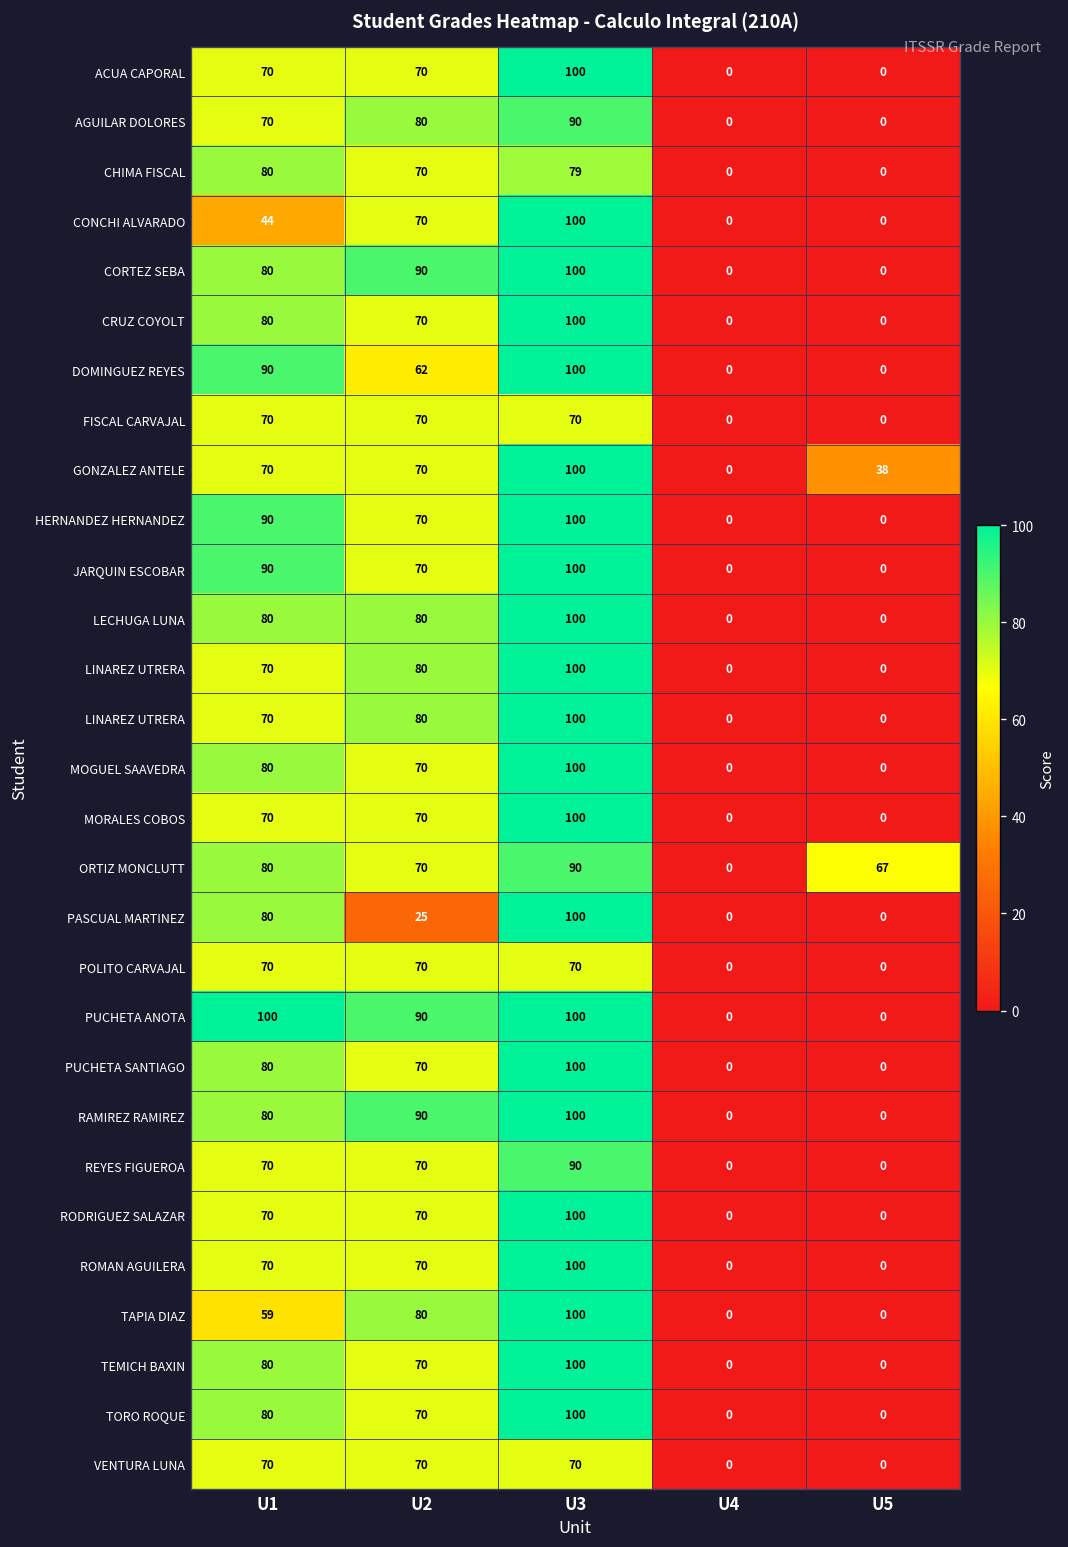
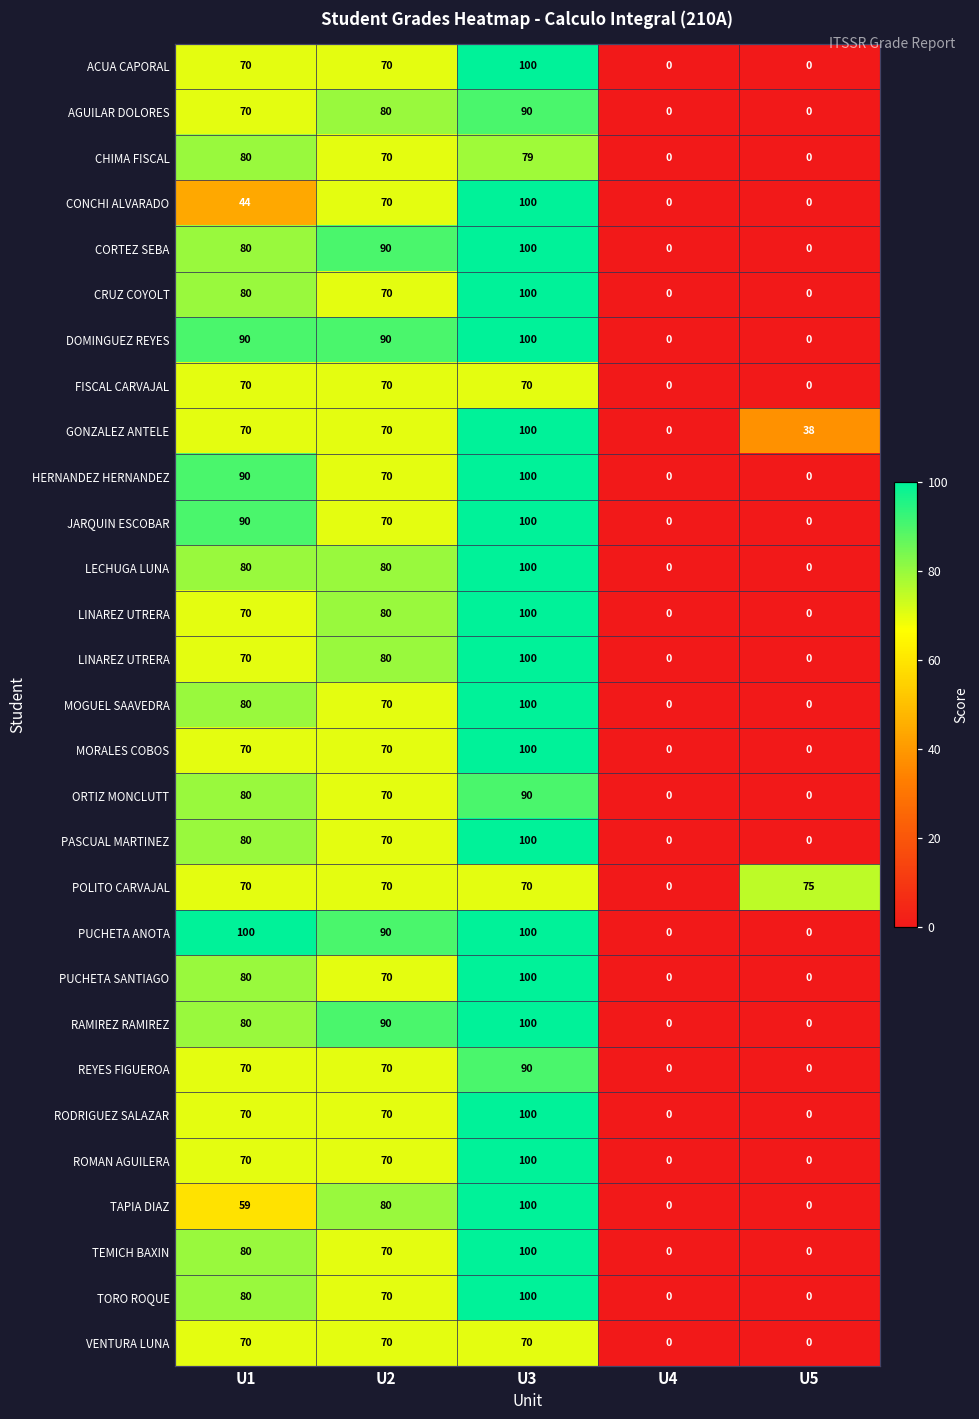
  {
    "ACUA CAPORAL": {
      "U1": 70,
      "U2": 70,
      "U3": 100,
      "U4": 0,
      "U5": 0
    },
    "AGUILAR DOLORES": {
      "U1": 70,
      "U2": 80,
      "U3": 90,
      "U4": 0,
      "U5": 0
    },
    "CHIMA FISCAL": {
      "U1": 80,
      "U2": 70,
      "U3": 79,
      "U4": 0,
      "U5": 0
    },
    "CONCHI ALVARADO": {
      "U1": 44,
      "U2": 70,
      "U3": 100,
      "U4": 0,
      "U5": 0
    },
    "CORTEZ SEBA": {
      "U1": 80,
      "U2": 90,
      "U3": 100,
      "U4": 0,
      "U5": 0
    },
    "CRUZ COYOLT": {
      "U1": 80,
      "U2": 70,
      "U3": 100,
      "U4": 0,
      "U5": 0
    },
    "DOMINGUEZ REYES": {
      "U1": 90,
-     "U2": 62,
+     "U2": 90,
      "U3": 100,
      "U4": 0,
      "U5": 0
    },
    "FISCAL CARVAJAL": {
      "U1": 70,
      "U2": 70,
      "U3": 70,
      "U4": 0,
      "U5": 0
    },
    "GONZALEZ ANTELE": {
      "U1": 70,
      "U2": 70,
      "U3": 100,
      "U4": 0,
      "U5": 38
    },
    "HERNANDEZ HERNANDEZ": {
      "U1": 90,
      "U2": 70,
      "U3": 100,
      "U4": 0,
      "U5": 0
    },
    "JARQUIN ESCOBAR": {
      "U1": 90,
      "U2": 70,
      "U3": 100,
      "U4": 0,
      "U5": 0
    },
    "LECHUGA LUNA": {
      "U1": 80,
      "U2": 80,
      "U3": 100,
      "U4": 0,
      "U5": 0
    },
    "MOGUEL SAAVEDRA": {
      "U1": 80,
      "U2": 70,
      "U3": 100,
      "U4": 0,
      "U5": 0
    },
    "MORALES COBOS": {
      "U1": 70,
      "U2": 70,
      "U3": 100,
      "U4": 0,
      "U5": 0
    },
    "ORTIZ MONCLUTT": {
      "U1": 80,
      "U2": 70,
      "U3": 90,
      "U4": 0,
-     "U5": 67
+     "U5": 0
    },
    "PASCUAL MARTINEZ": {
      "U1": 80,
-     "U2": 25,
+     "U2": 70,
      "U3": 100,
      "U4": 0,
      "U5": 0
    },
    "POLITO CARVAJAL": {
      "U1": 70,
      "U2": 70,
      "U3": 70,
      "U4": 0,
-     "U5": 0
+     "U5": 75
    },
    "PUCHETA ANOTA": {
      "U1": 100,
      "U2": 90,
      "U3": 100,
      "U4": 0,
      "U5": 0
    },
    "PUCHETA SANTIAGO": {
      "U1": 80,
      "U2": 70,
      "U3": 100,
      "U4": 0,
      "U5": 0
    },
    "RAMIREZ RAMIREZ": {
      "U1": 80,
      "U2": 90,
      "U3": 100,
      "U4": 0,
      "U5": 0
    },
    "REYES FIGUEROA": {
      "U1": 70,
      "U2": 70,
      "U3": 90,
      "U4": 0,
      "U5": 0
    },
    "RODRIGUEZ SALAZAR": {
      "U1": 70,
      "U2": 70,
      "U3": 100,
      "U4": 0,
      "U5": 0
    },
    "ROMAN AGUILERA": {
      "U1": 70,
      "U2": 70,
      "U3": 100,
      "U4": 0,
      "U5": 0
    },
    "TAPIA DIAZ": {
      "U1": 59,
      "U2": 80,
      "U3": 100,
      "U4": 0,
      "U5": 0
    },
    "TEMICH BAXIN": {
      "U1": 80,
      "U2": 70,
      "U3": 100,
      "U4": 0,
      "U5": 0
    },
    "TORO ROQUE": {
      "U1": 80,
      "U2": 70,
      "U3": 100,
      "U4": 0,
      "U5": 0
    },
    "VENTURA LUNA": {
      "U1": 70,
      "U2": 70,
      "U3": 70,
      "U4": 0,
      "U5": 0
    }
  }
